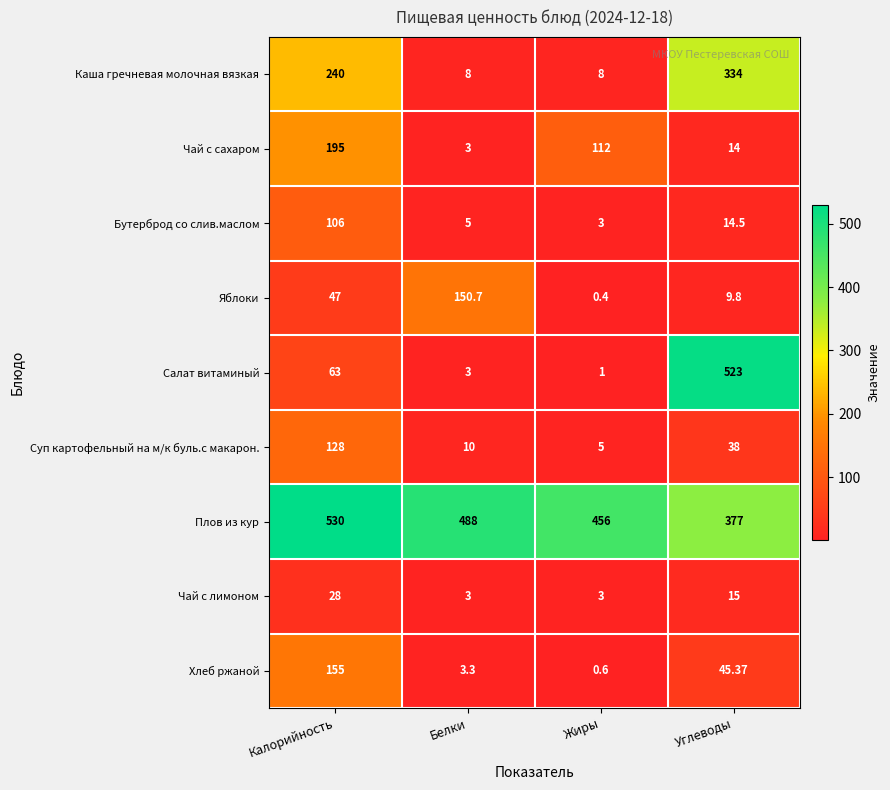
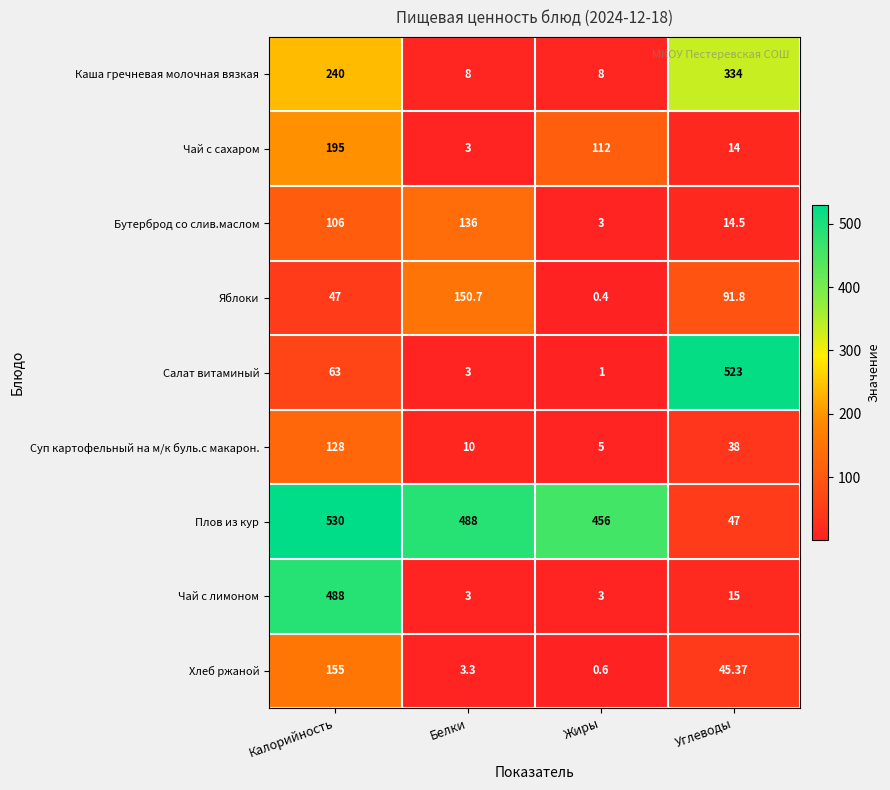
  {
    "Каша гречневая молочная вязкая": {
      "Калорийность": 240,
      "Белки": 8,
      "Жиры": 8
    },
    "Чай с сахаром": {
      "Калорийность": 195,
      "Белки": 3,
      "Жиры": 112,
      "Углеводы": 14
    },
    "Бутерброд со слив.маслом": {
      "Калорийность": 106,
-     "Белки": 5,
+     "Белки": 136,
      "Жиры": 3,
      "Углеводы": 14.5
    },
    "Яблоки": {
      "Калорийность": 47,
      "Белки": 150.7,
      "Жиры": 0.4,
-     "Углеводы": 9.8
+     "Углеводы": 91.8
    },
    "Салат витаминый": {
      "Калорийность": 63,
      "Белки": 3,
      "Жиры": 1,
      "Углеводы": 523
    },
    "Суп картофельный на м/к буль.с макарон.": {
      "Калорийность": 128,
      "Белки": 10,
      "Жиры": 5,
      "Углеводы": 38
    },
    "Плов из кур": {
      "Калорийность": 530,
      "Белки": 488,
      "Жиры": 456,
-     "Углеводы": 377
+     "Углеводы": 47
    },
    "Чай с лимоном": {
-     "Калорийность": 28,
+     "Калорийность": 488,
      "Белки": 3,
      "Жиры": 3,
      "Углеводы": 15
    },
    "Хлеб ржаной": {
      "Калорийность": 155,
      "Белки": 3.3,
      "Жиры": 0.6,
      "Углеводы": 45.37
    }
  }
